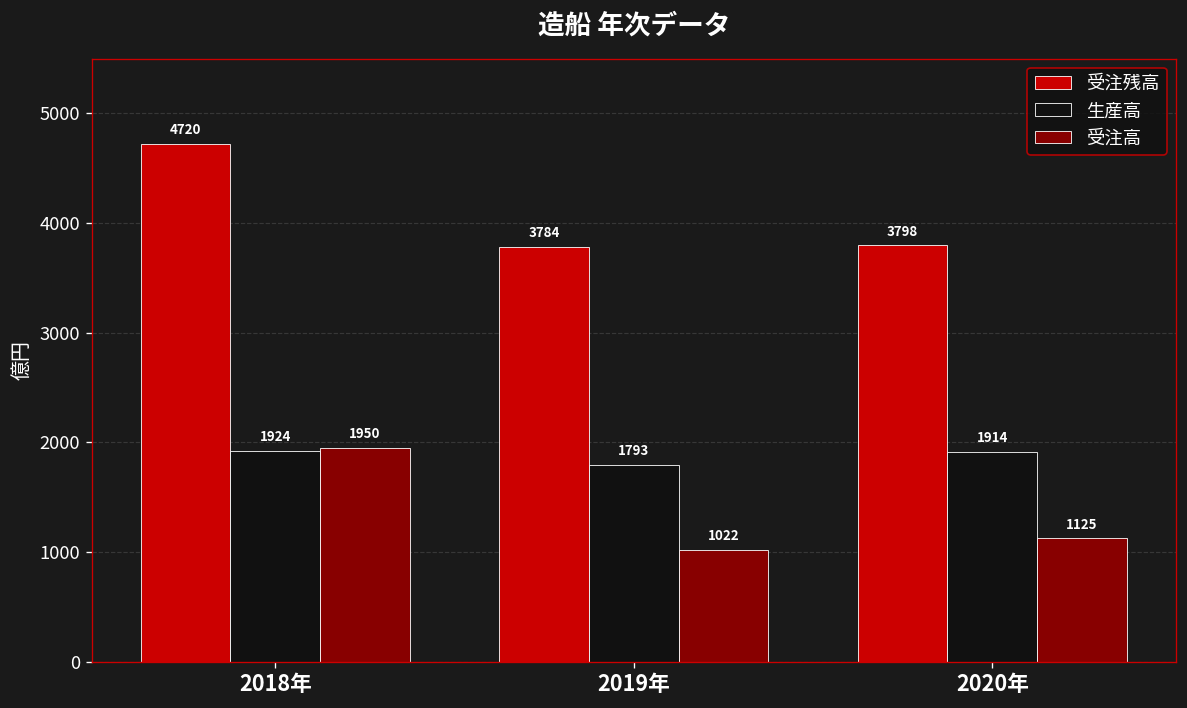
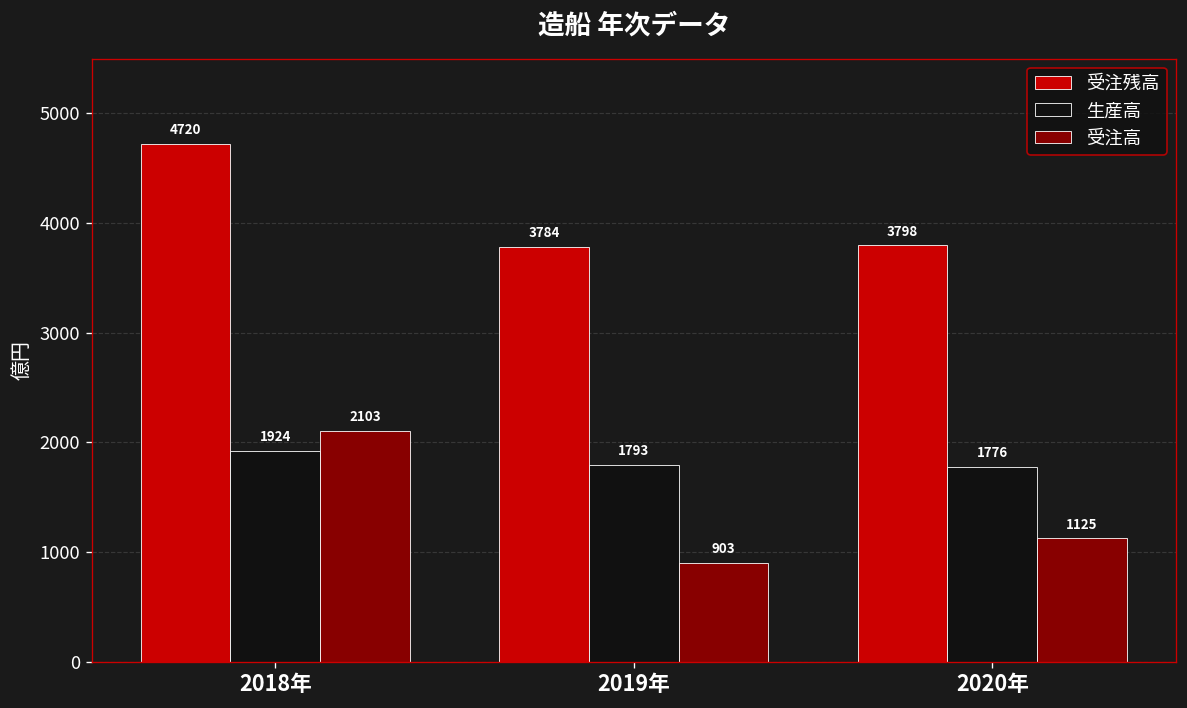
  {
    "受注残高": {
      "2018年": 4720,
      "2019年": 3784,
      "2020年": 3798
    },
    "生産高": {
      "2018年": 1924,
      "2019年": 1793,
-     "2020年": 1914
+     "2020年": 1776
    },
    "受注高": {
-     "2018年": 1950,
-     "2019年": 1022,
+     "2018年": 2103,
+     "2019年": 903,
      "2020年": 1125
    }
  }
